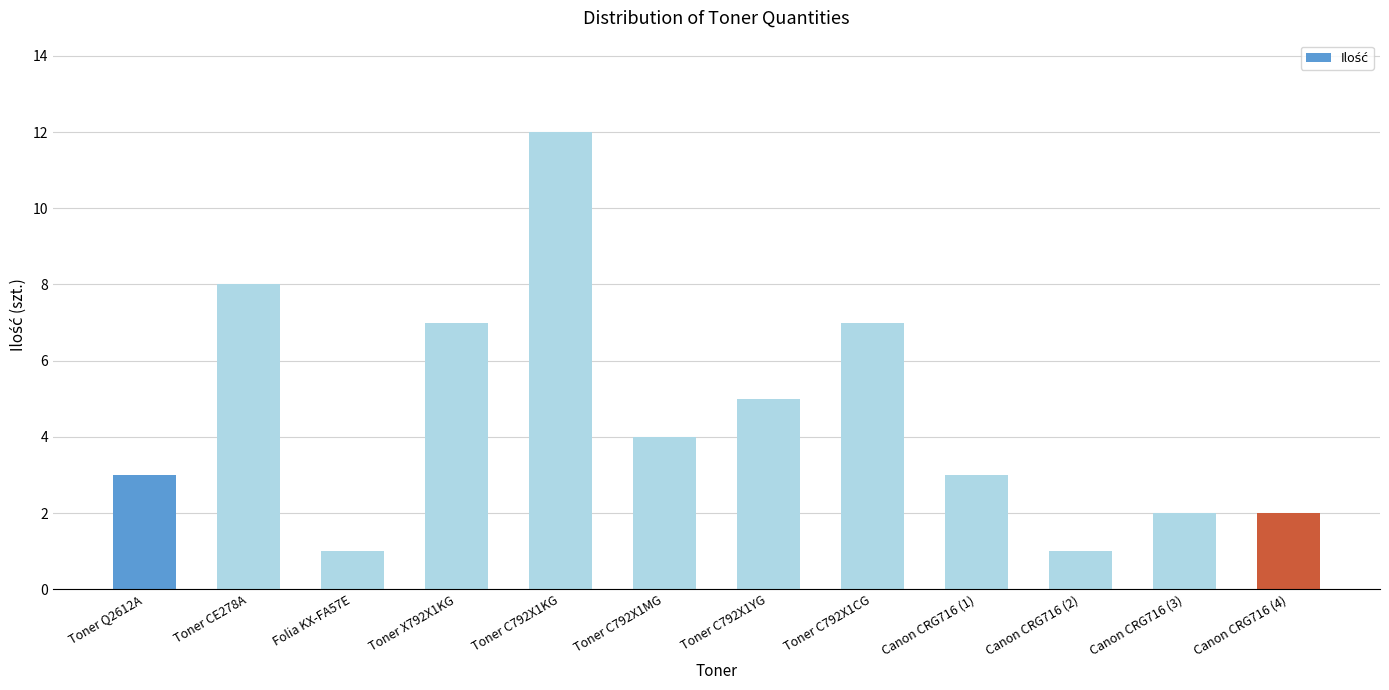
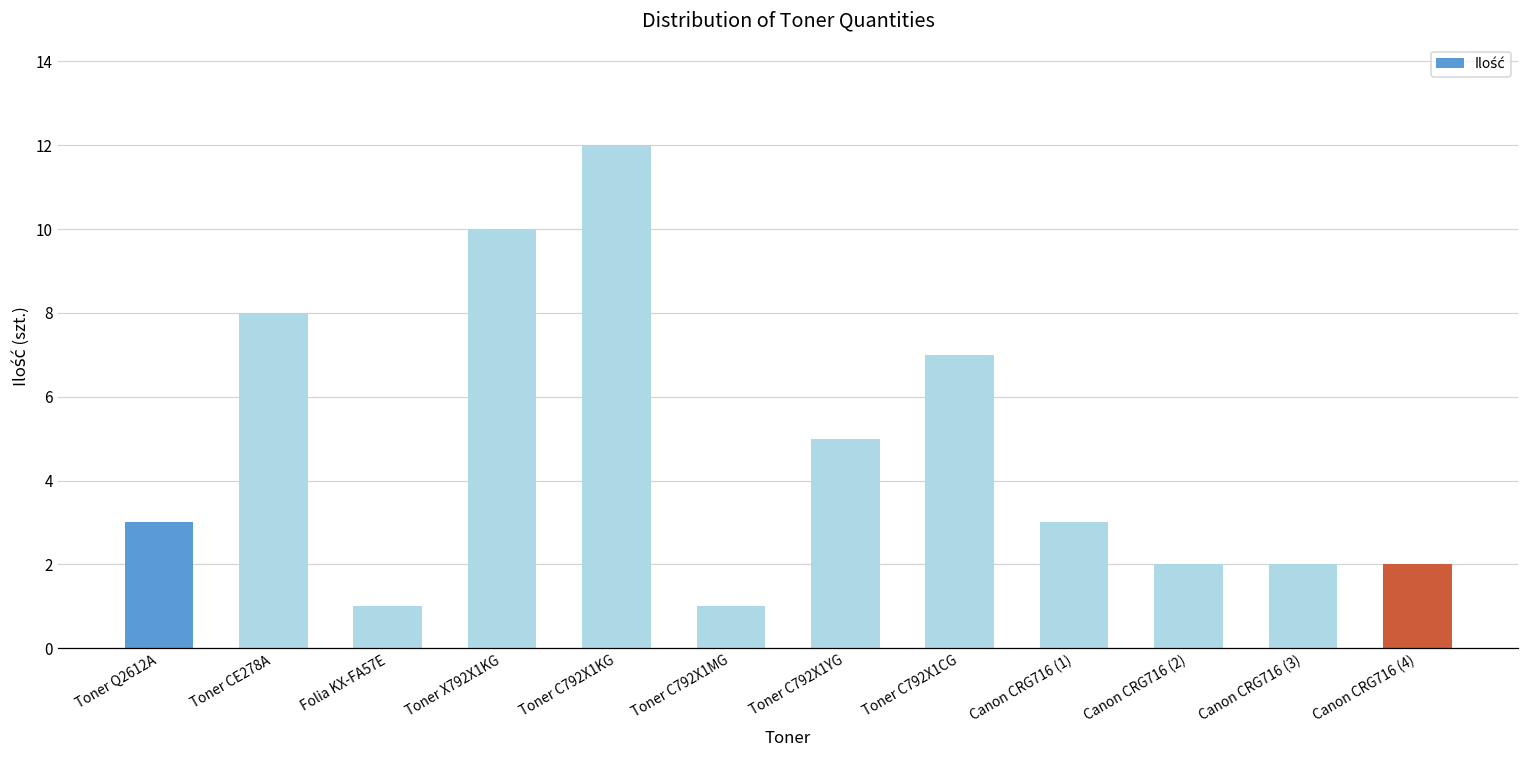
  {
    "Toner Q2612A": 3,
    "Toner CE278A": 8,
    "Folia KX-FA57E": 1,
-   "Toner X792X1KG": 7,
+   "Toner X792X1KG": 10,
    "Toner C792X1KG": 12,
-   "Toner C792X1MG": 4,
+   "Toner C792X1MG": 1,
    "Toner C792X1YG": 5,
    "Toner C792X1CG": 7,
    "Canon CRG716 (1)": 3,
-   "Canon CRG716 (2)": 1,
+   "Canon CRG716 (2)": 2,
    "Canon CRG716 (3)": 2,
    "Canon CRG716 (4)": 2
  }
